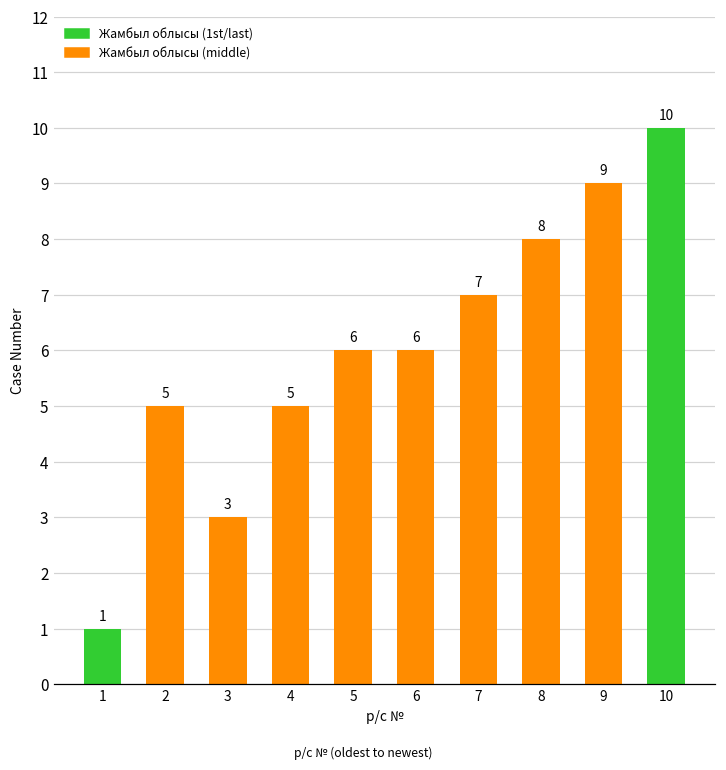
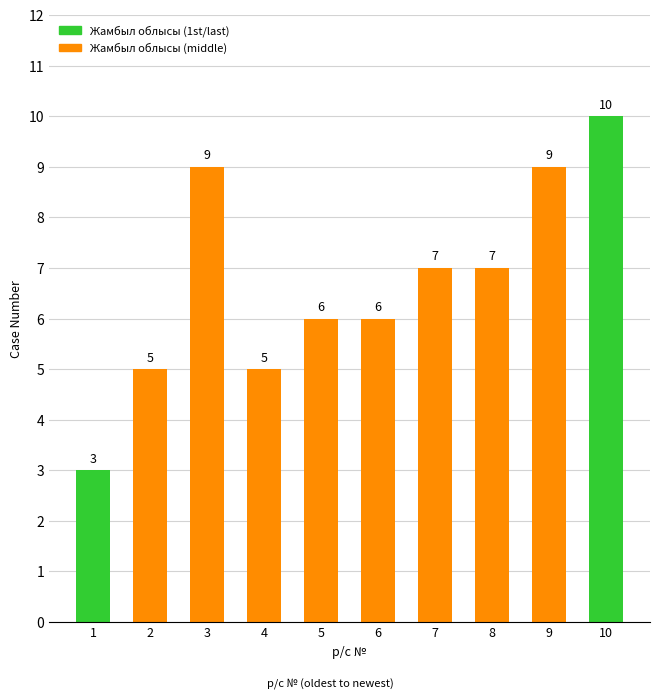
  {
-   "1": 1,
+   "1": 3,
    "2": 5,
-   "3": 3,
+   "3": 9,
    "4": 5,
    "5": 6,
    "6": 6,
    "7": 7,
-   "8": 8,
+   "8": 7,
    "9": 9,
    "10": 10
  }
